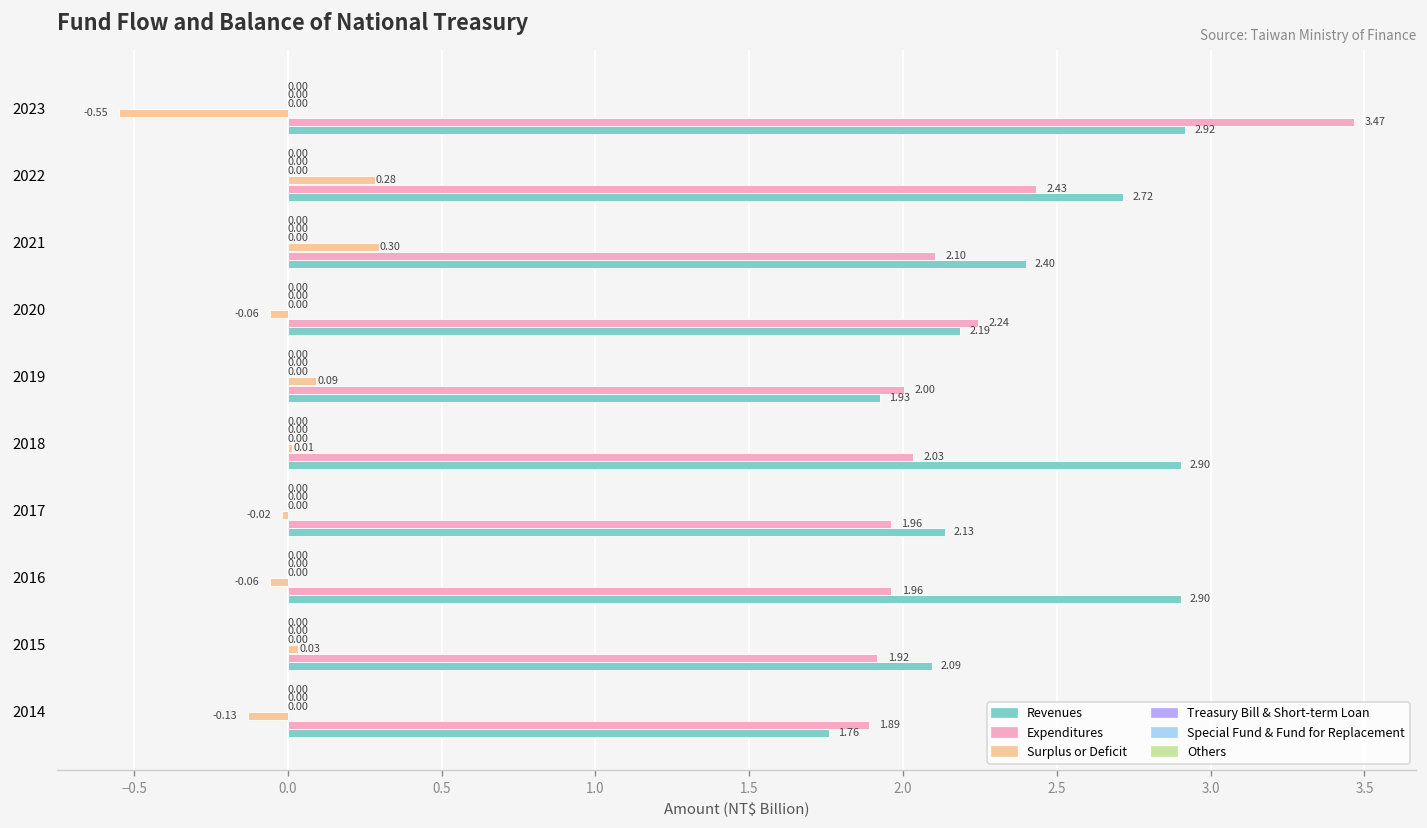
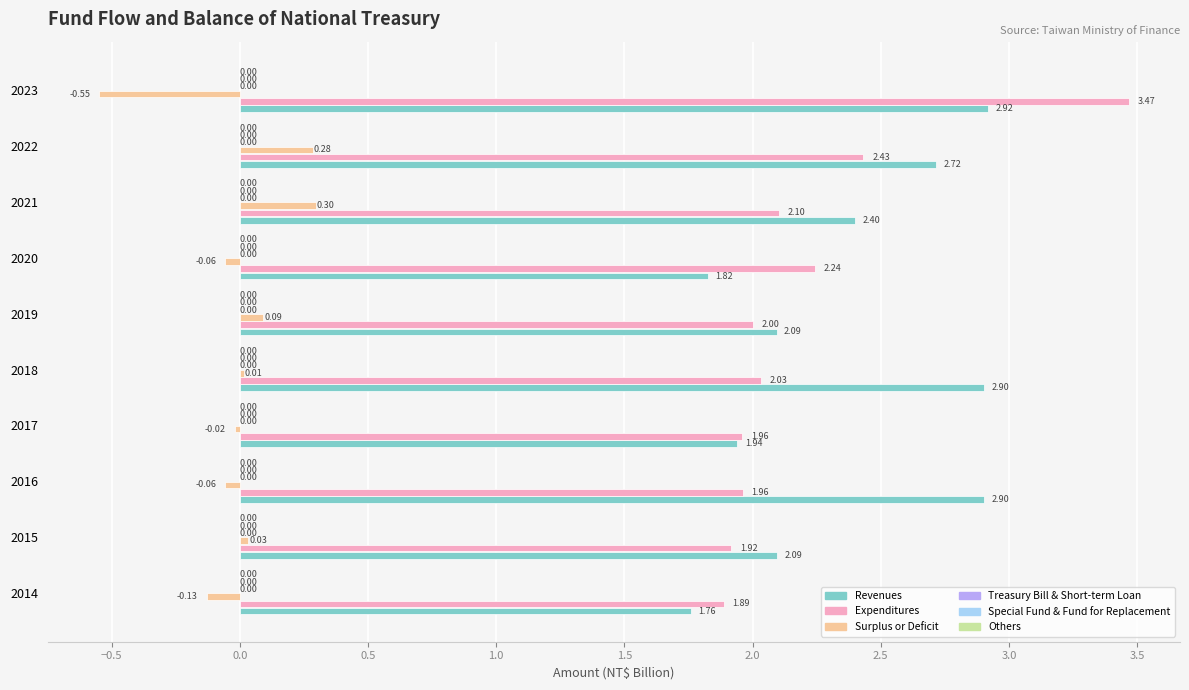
  {
    "Revenues": {
      "2023": 2.92,
      "2022": 2.72,
      "2021": 2.40,
-     "2020": 2.19,
-     "2019": 1.93,
+     "2020": 1.82,
+     "2019": 2.09,
      "2018": 2.90,
-     "2017": 2.13,
+     "2017": 1.94,
      "2016": 2.90,
      "2015": 2.09,
      "2014": 1.76
    }
  }
